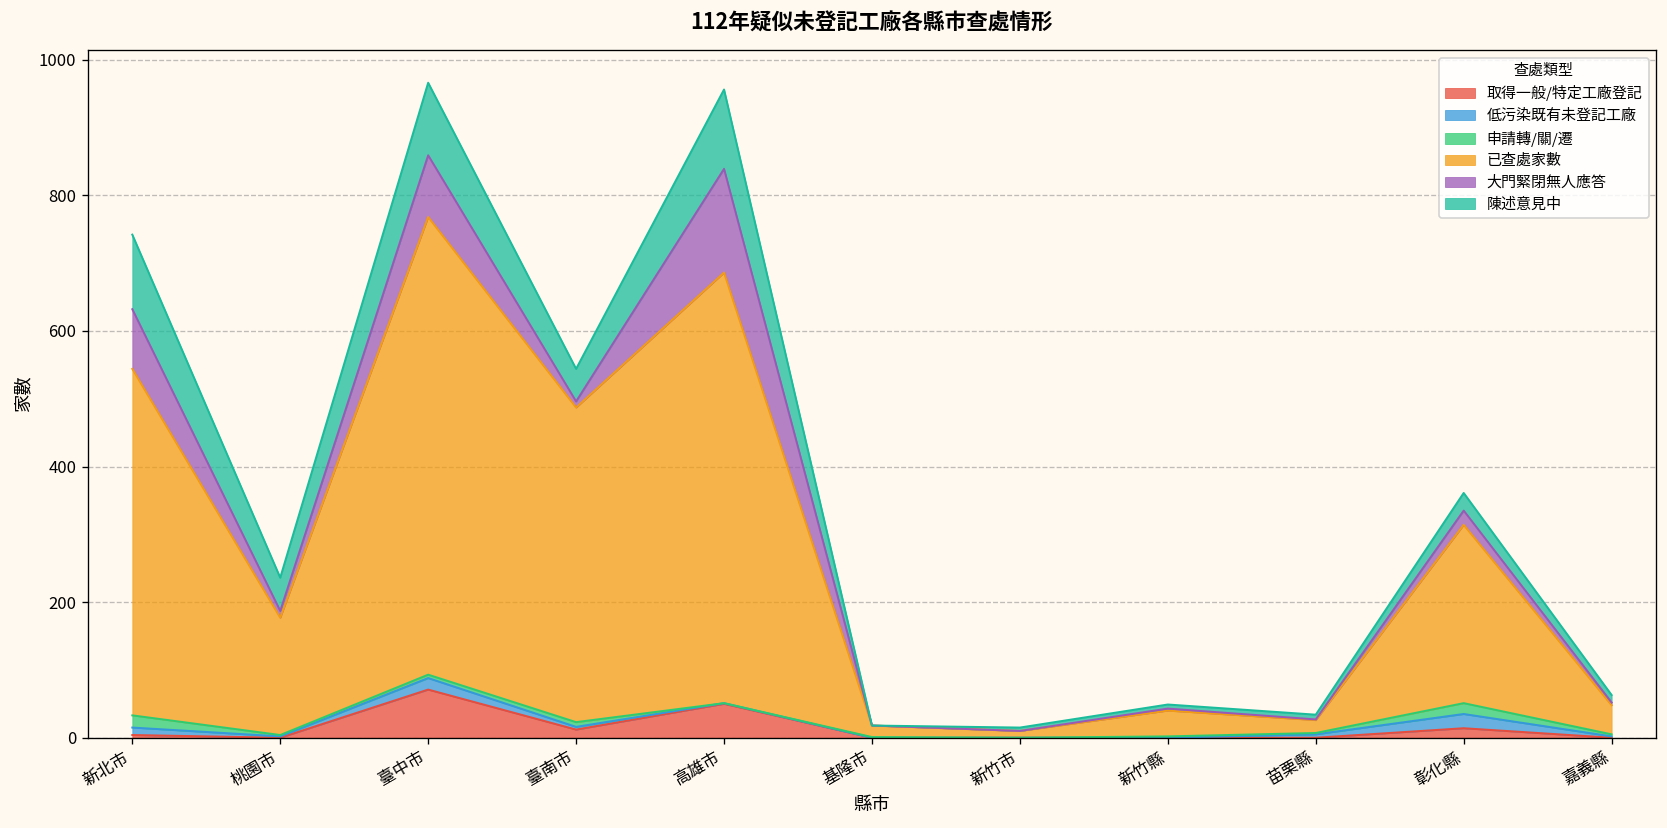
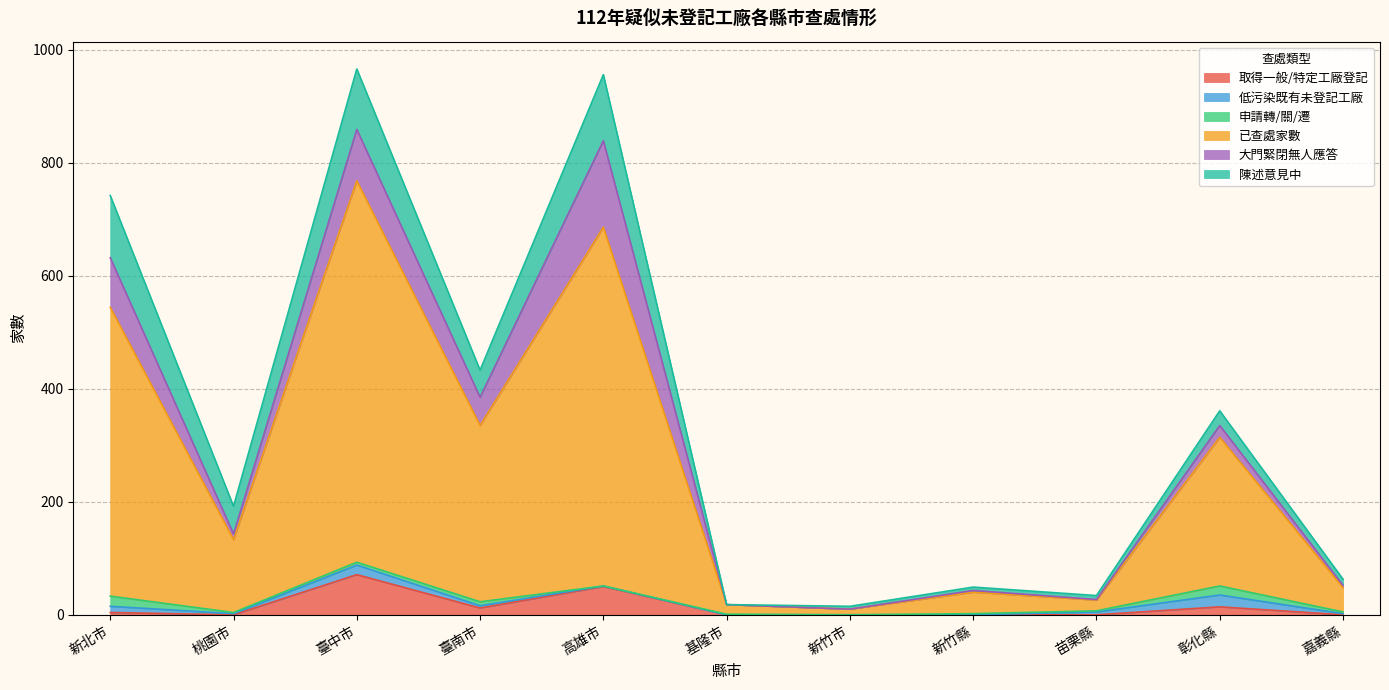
  {
    "取得一般/特定工廠登記": {
      "新北市": 0,
      "臺中市": 70,
      "苗栗縣": 0,
      "彰化縣": 10
    },
    "低污染既有未登記工廠": {
      "新北市": 10,
      "臺中市": 20,
      "彰化縣": 20
    },
    "已查處家數": {
      "新北市": 510,
-     "桃園市": 170,
+     "桃園市": 130,
      "臺中市": 680,
-     "臺南市": 460,
+     "臺南市": 310,
      "高雄市": 640,
      "彰化縣": 260
    },
    "大門緊閉無人應答": {
      "新北市": 90,
      "桃園市": 10,
      "臺中市": 90,
-     "臺南市": 10,
+     "臺南市": 50,
      "高雄市": 150,
      "彰化縣": 20
    }
  }
